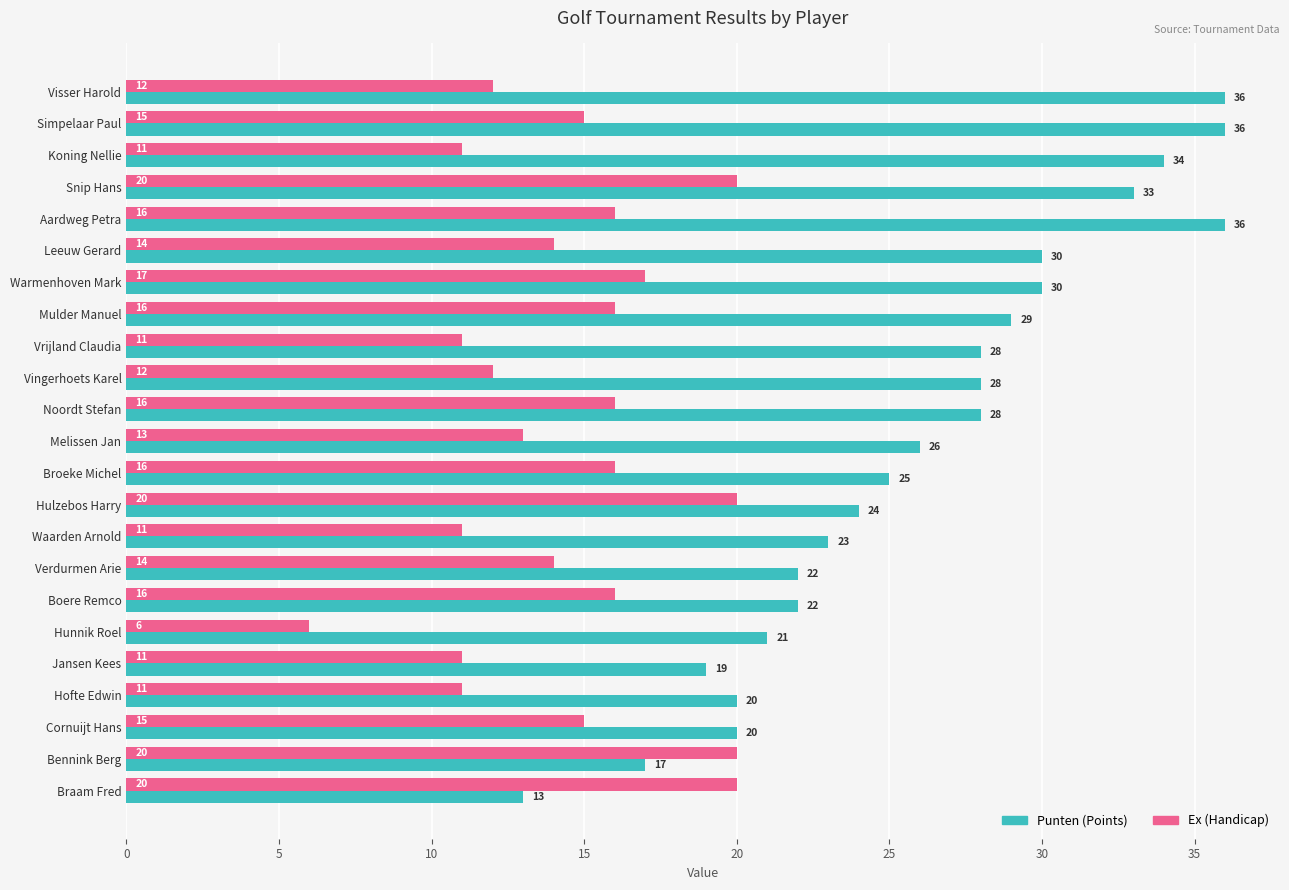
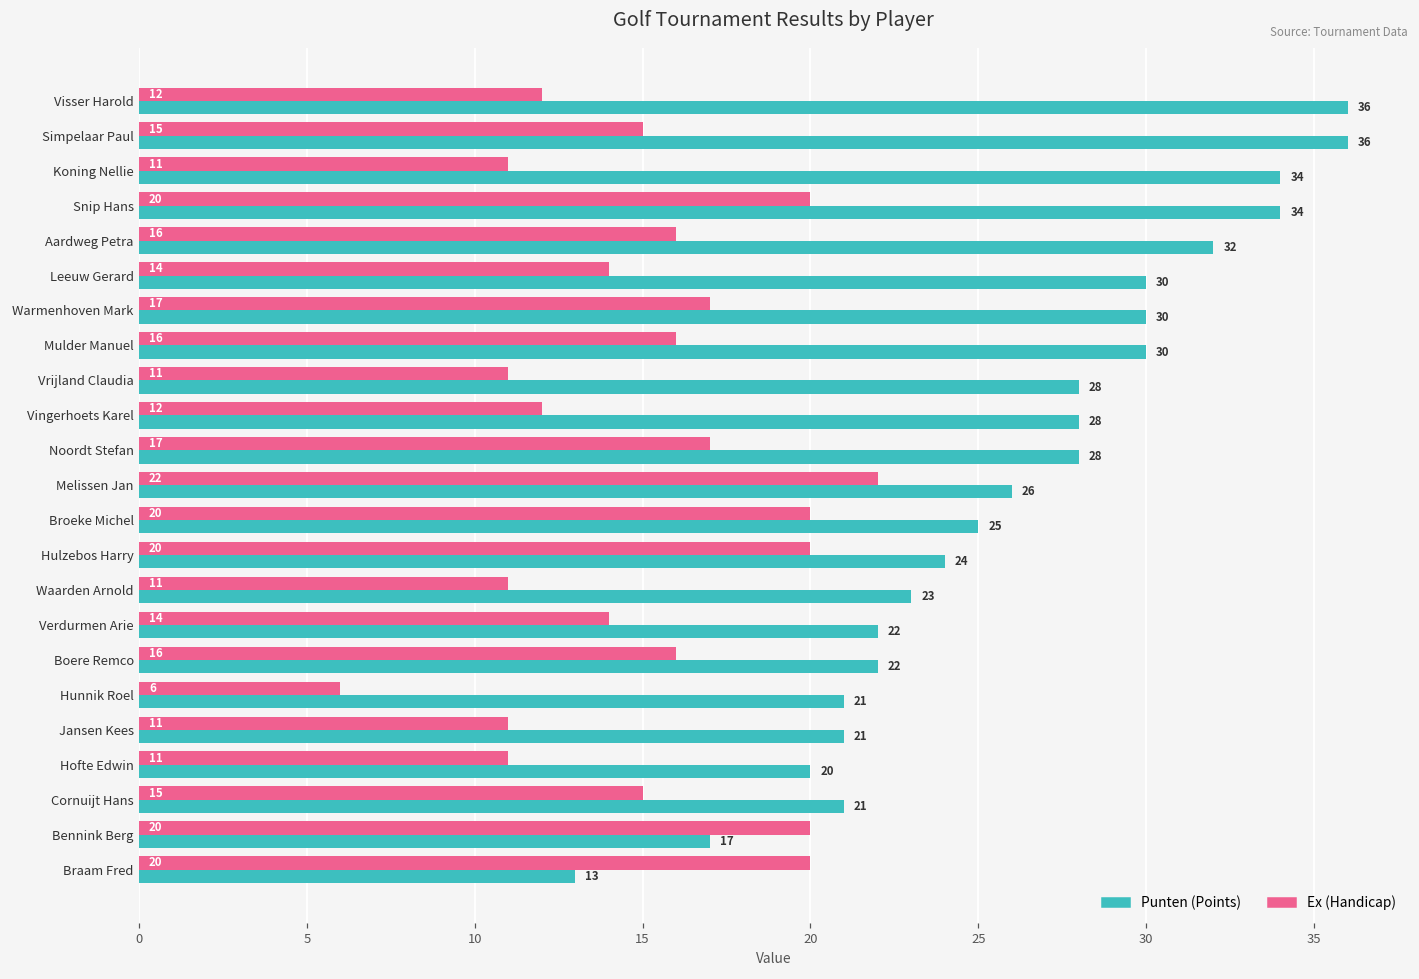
  {
    "Punten (Points)": {
      "Visser Harold": 36,
      "Simpelaar Paul": 36,
      "Koning Nellie": 34,
-     "Snip Hans": 33,
-     "Aardweg Petra": 36,
+     "Snip Hans": 34,
+     "Aardweg Petra": 32,
      "Leeuw Gerard": 30,
      "Warmenhoven Mark": 30,
-     "Mulder Manuel": 29,
+     "Mulder Manuel": 30,
      "Vrijland Claudia": 28,
      "Vingerhoets Karel": 28,
      "Noordt Stefan": 28,
      "Melissen Jan": 26,
      "Broeke Michel": 25,
      "Hulzebos Harry": 24,
      "Waarden Arnold": 23,
      "Verdurmen Arie": 22,
      "Boere Remco": 22,
      "Hunnik Roel": 21,
-     "Jansen Kees": 19,
+     "Jansen Kees": 21,
      "Hofte Edwin": 20,
-     "Cornuijt Hans": 20,
+     "Cornuijt Hans": 21,
      "Bennink Berg": 17,
      "Braam Fred": 13
    },
    "Ex (Handicap)": {
      "Visser Harold": 12,
      "Simpelaar Paul": 15,
      "Koning Nellie": 11,
      "Snip Hans": 20,
      "Aardweg Petra": 16,
      "Leeuw Gerard": 14,
      "Warmenhoven Mark": 17,
      "Mulder Manuel": 16,
      "Vrijland Claudia": 11,
      "Vingerhoets Karel": 12,
-     "Noordt Stefan": 16,
-     "Melissen Jan": 13,
-     "Broeke Michel": 16,
+     "Noordt Stefan": 17,
+     "Melissen Jan": 22,
+     "Broeke Michel": 20,
      "Hulzebos Harry": 20,
      "Waarden Arnold": 11,
      "Verdurmen Arie": 14,
      "Boere Remco": 16,
      "Hunnik Roel": 6,
      "Jansen Kees": 11,
      "Hofte Edwin": 11,
      "Cornuijt Hans": 15,
      "Bennink Berg": 20,
      "Braam Fred": 20
    }
  }
